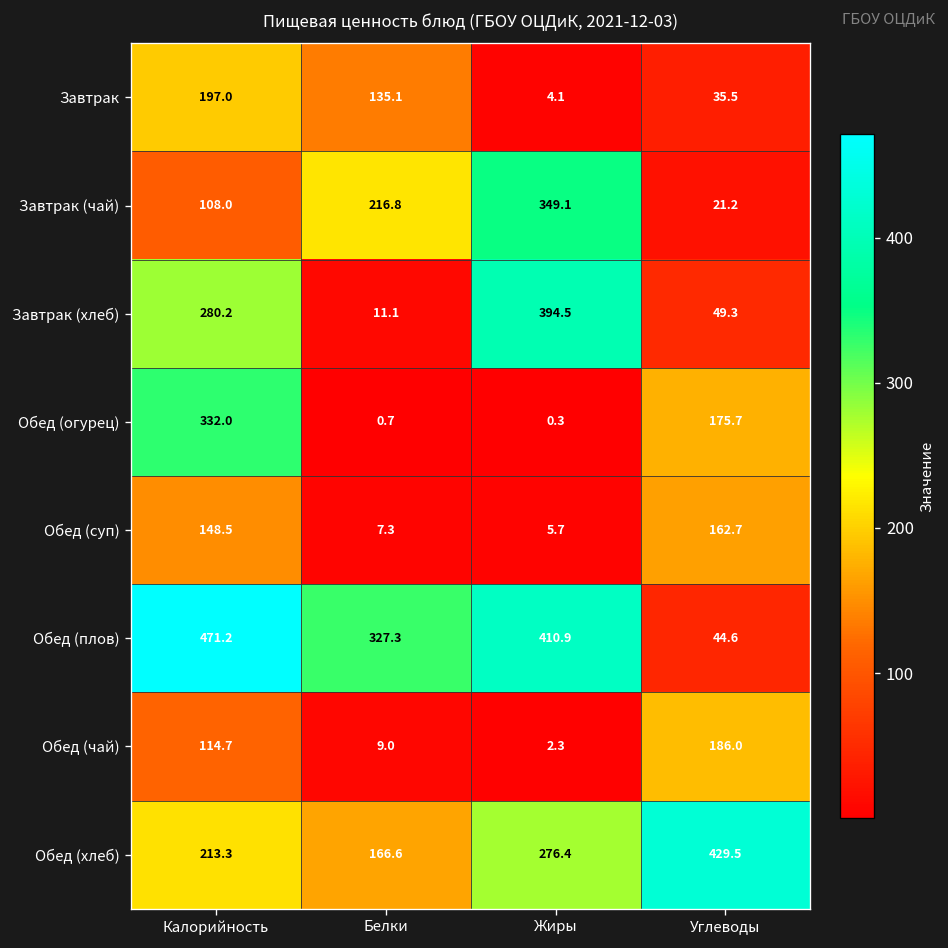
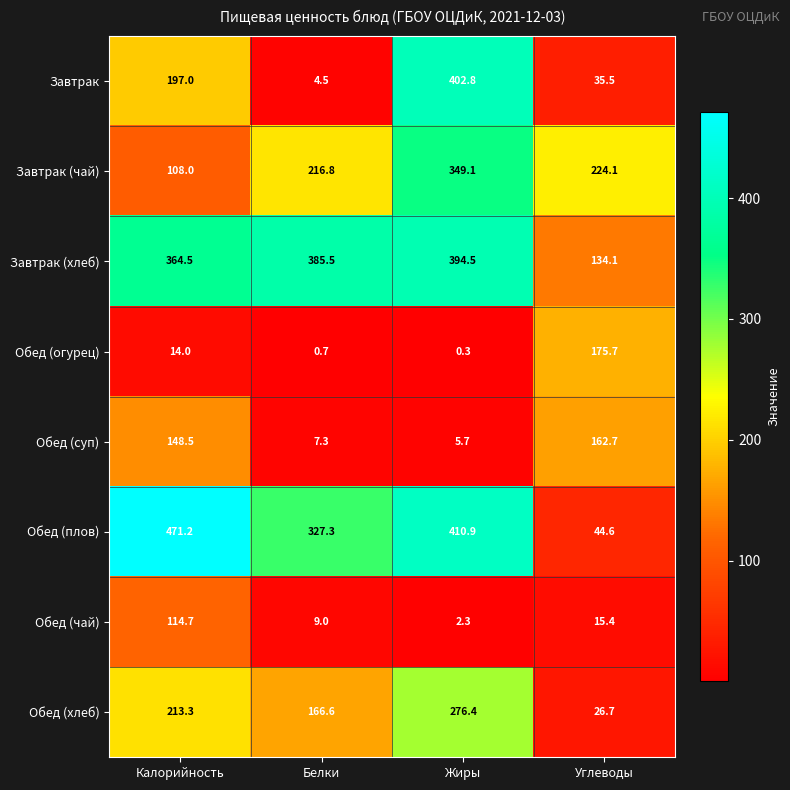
  {
    "Завтрак": {
      "Калорийность": 197.0,
-     "Белки": 135.1,
-     "Жиры": 4.1,
+     "Белки": 4.5,
+     "Жиры": 402.8,
      "Углеводы": 35.5
    },
    "Завтрак (чай)": {
      "Калорийность": 108.0,
      "Белки": 216.8,
      "Жиры": 349.1,
-     "Углеводы": 21.2
+     "Углеводы": 224.1
    },
    "Завтрак (хлеб)": {
-     "Калорийность": 280.2,
-     "Белки": 11.1,
+     "Калорийность": 364.5,
+     "Белки": 385.5,
      "Жиры": 394.5,
-     "Углеводы": 49.3
+     "Углеводы": 134.1
    },
    "Обед (огурец)": {
-     "Калорийность": 332.0,
+     "Калорийность": 14.0,
      "Белки": 0.7,
      "Жиры": 0.3,
      "Углеводы": 175.7
    },
    "Обед (суп)": {
      "Калорийность": 148.5,
      "Белки": 7.3,
      "Жиры": 5.7,
      "Углеводы": 162.7
    },
    "Обед (плов)": {
      "Калорийность": 471.2,
      "Белки": 327.3,
      "Жиры": 410.9,
      "Углеводы": 44.6
    },
    "Обед (чай)": {
      "Калорийность": 114.7,
      "Белки": 9.0,
      "Жиры": 2.3,
-     "Углеводы": 186.0
+     "Углеводы": 15.4
    },
    "Обед (хлеб)": {
      "Калорийность": 213.3,
      "Белки": 166.6,
      "Жиры": 276.4,
-     "Углеводы": 429.5
+     "Углеводы": 26.7
    }
  }
